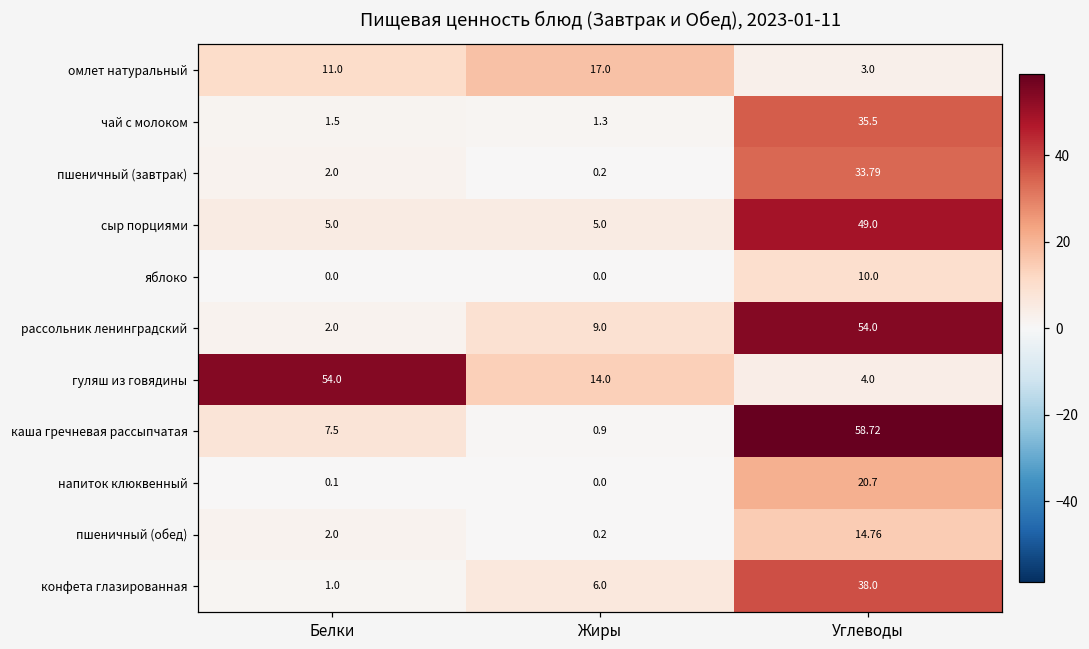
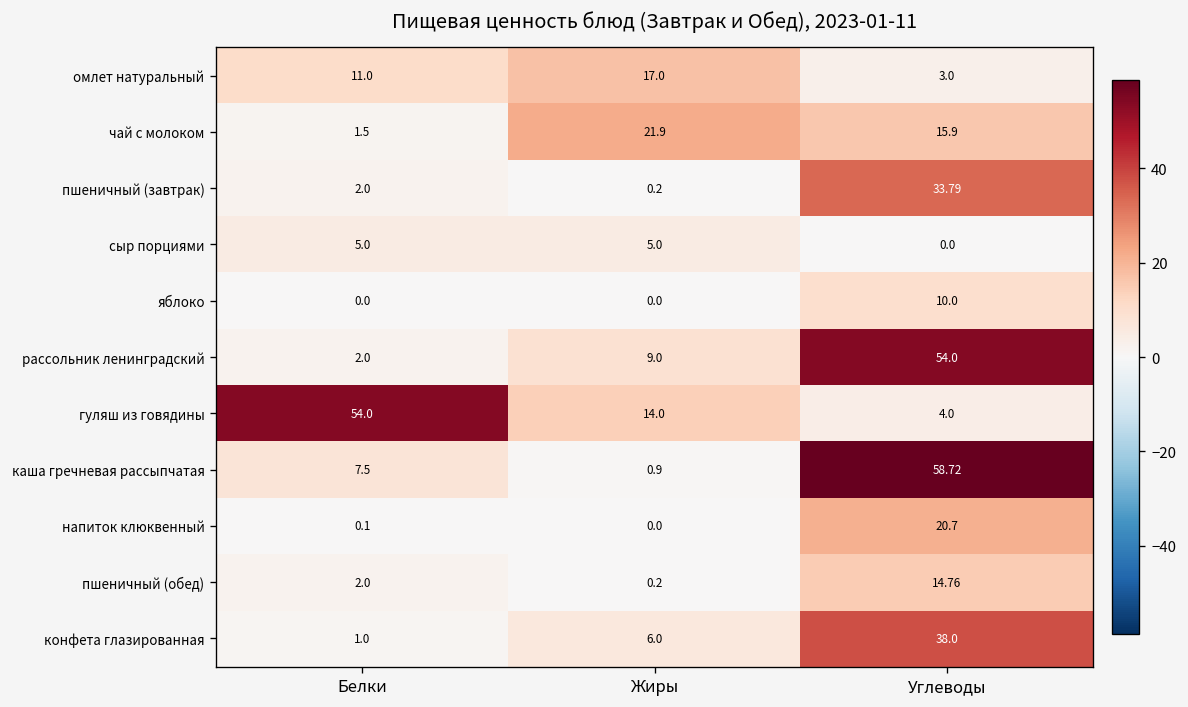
  {
    "омлет натуральный": {
      "Белки": 11.0,
      "Жиры": 17.0,
      "Углеводы": 3.0
    },
    "чай с молоком": {
      "Белки": 1.5,
-     "Жиры": 1.3,
-     "Углеводы": 35.5
+     "Жиры": 21.9,
+     "Углеводы": 15.9
    },
    "пшеничный (завтрак)": {
      "Белки": 2.0,
      "Жиры": 0.2,
      "Углеводы": 33.79
    },
    "сыр порциями": {
      "Белки": 5.0,
      "Жиры": 5.0,
-     "Углеводы": 49.0
+     "Углеводы": 0.0
    },
    "яблоко": {
      "Белки": 0.0,
      "Жиры": 0.0,
      "Углеводы": 10.0
    },
    "рассольник ленинградский": {
      "Белки": 2.0,
      "Жиры": 9.0,
      "Углеводы": 54.0
    },
    "гуляш из говядины": {
      "Белки": 54.0,
      "Жиры": 14.0,
      "Углеводы": 4.0
    },
    "каша гречневая рассыпчатая": {
      "Белки": 7.5,
      "Жиры": 0.9,
      "Углеводы": 58.72
    },
    "напиток клюквенный": {
      "Белки": 0.1,
      "Жиры": 0.0,
      "Углеводы": 20.7
    },
    "пшеничный (обед)": {
      "Белки": 2.0,
      "Жиры": 0.2,
      "Углеводы": 14.76
    },
    "конфета глазированная": {
      "Белки": 1.0,
      "Жиры": 6.0,
      "Углеводы": 38.0
    }
  }
